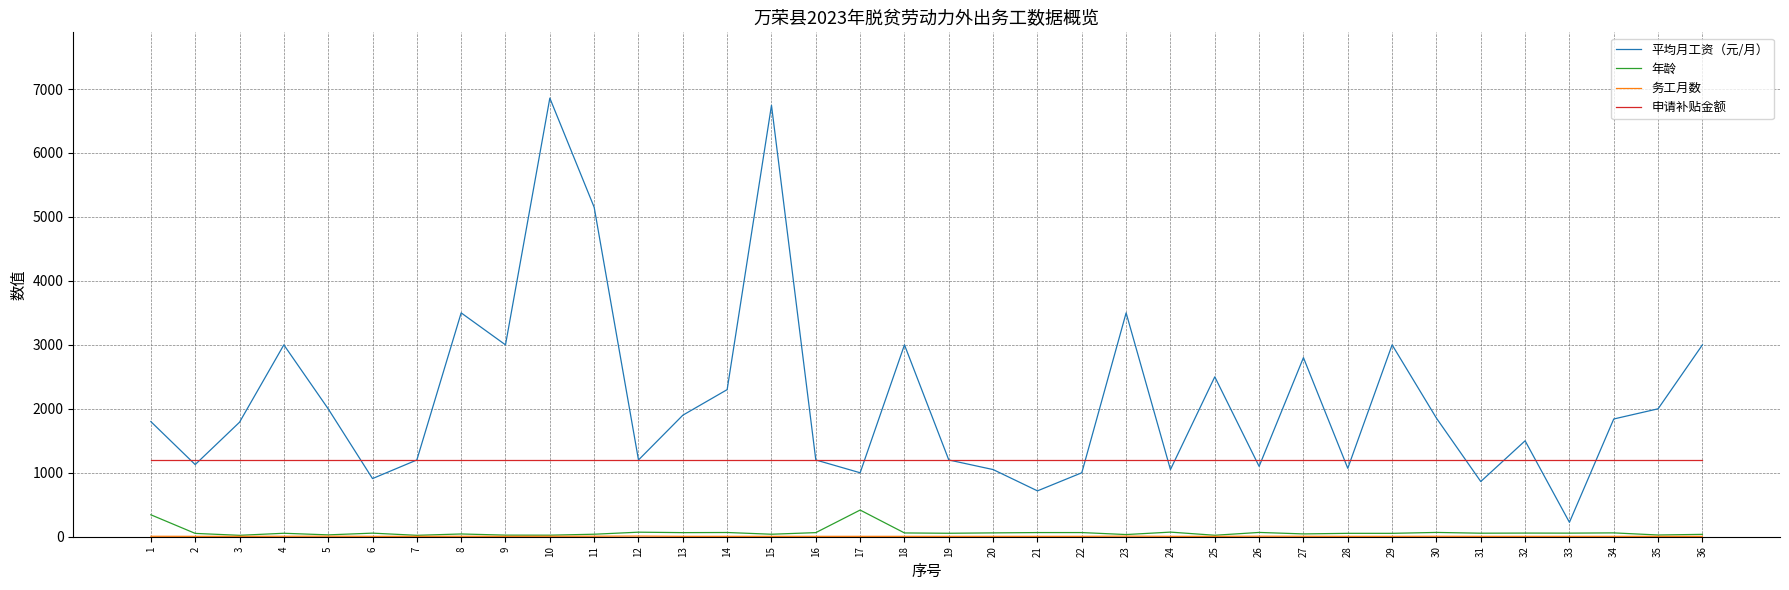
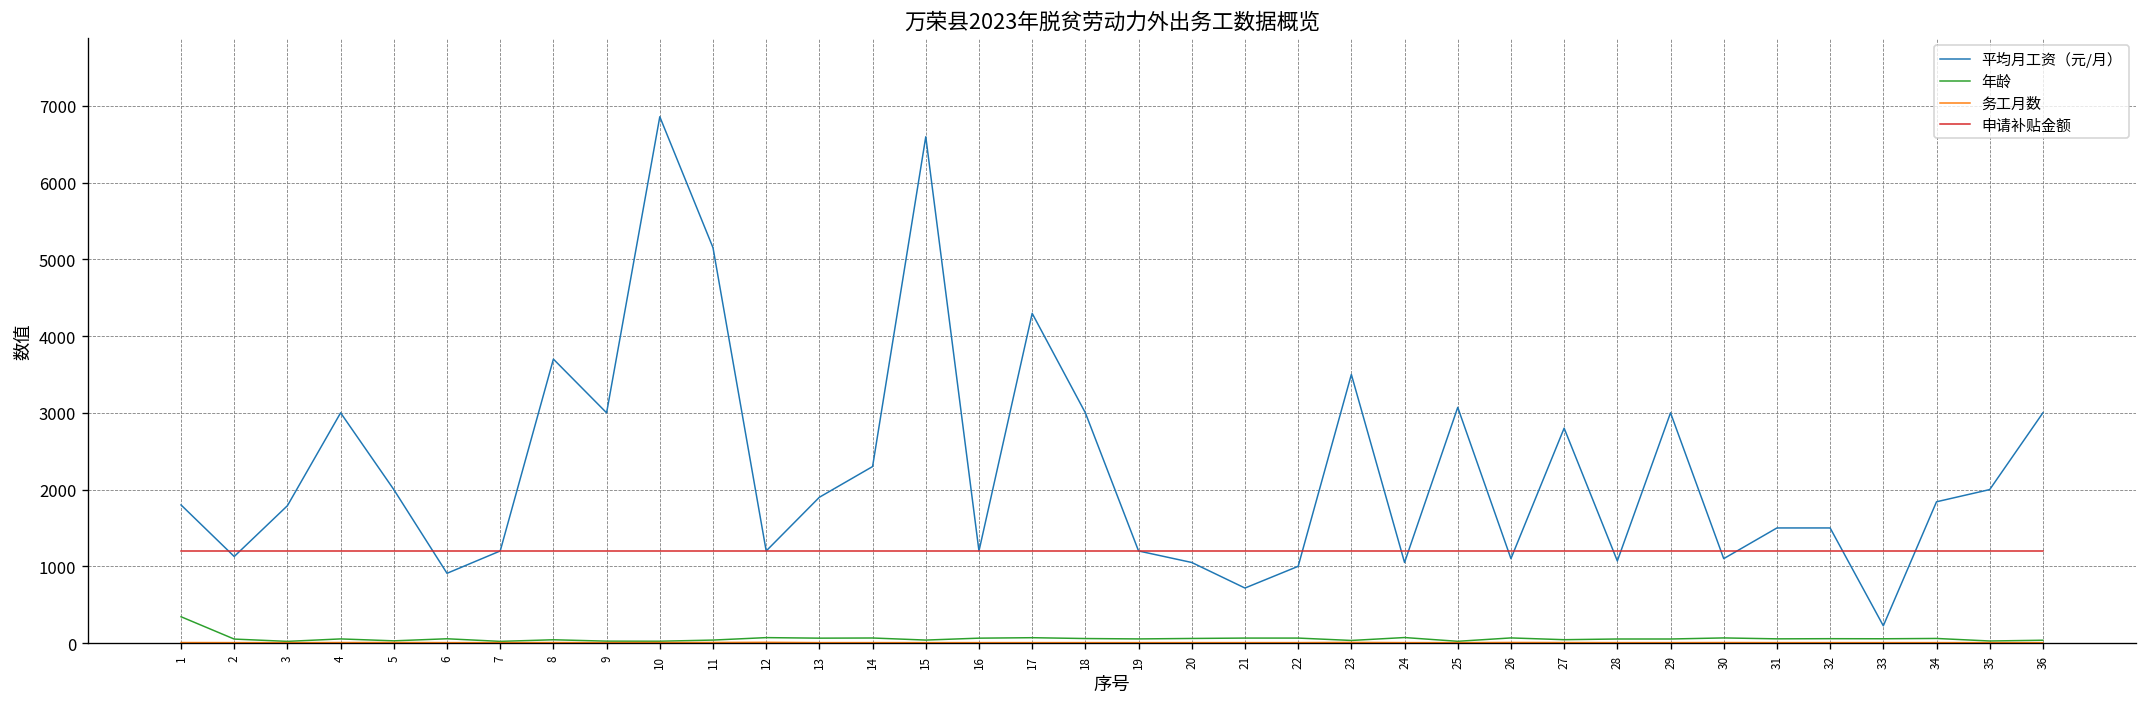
  {
    "平均月工资（元/月）": {
      "1": 1800,
      "2": 1100,
      "3": 1800,
      "4": 3000,
      "5": 2000,
      "6": 900,
-     "8": 3500,
+     "8": 3700,
      "9": 3000,
      "10": 6900,
      "11": 5200,
      "13": 1900,
      "14": 2300,
-     "15": 6700,
-     "17": 1000,
+     "15": 6600,
+     "17": 4300,
      "18": 3000,
      "20": 1100,
      "21": 700,
      "22": 1000,
      "23": 3500,
      "24": 1100,
-     "25": 2500,
+     "25": 3100,
      "26": 1100,
      "27": 2800,
      "28": 1100,
      "29": 3000,
-     "30": 1900,
-     "31": 900,
+     "30": 1100,
+     "31": 1500,
      "32": 1500,
      "33": 200,
      "34": 1800,
      "35": 2000,
      "36": 3000
    },
    "年龄": {
      "1": 300,
      "2": 100,
      "4": 100,
      "6": 100,
      "12": 100,
      "13": 100,
      "14": 100,
      "16": 100,
-     "17": 400,
+     "17": 100,
      "18": 100,
      "19": 100,
      "20": 100,
      "21": 100,
      "22": 100,
      "24": 100,
      "26": 100,
      "28": 100,
      "29": 100,
      "30": 100,
      "31": 100,
      "32": 100,
      "33": 100,
      "34": 100
    },
    "务工月数": {
      "1": 0,
      "2": 0,
      "4": 0,
      "6": 0,
      "12": 0,
      "13": 0,
      "14": 0,
      "16": 0,
      "17": 0,
      "18": 0,
      "19": 0,
      "20": 0,
      "21": 0,
      "22": 0,
      "24": 0,
      "26": 0,
      "28": 0,
      "29": 0,
      "30": 0,
      "31": 0,
      "32": 0,
      "33": 0,
      "34": 0
    },
    "申请补贴金额": {
      "1": 1200,
      "2": 1200,
      "3": 1200,
      "4": 1200,
      "5": 1200,
      "6": 1200,
      "8": 1200,
      "9": 1200,
      "10": 1200,
      "11": 1200,
      "13": 1200,
      "14": 1200,
      "15": 1200,
      "17": 1200,
      "18": 1200,
      "20": 1200,
      "21": 1200,
      "22": 1200,
      "23": 1200,
      "24": 1200,
      "25": 1200,
      "26": 1200,
      "27": 1200,
      "28": 1200,
      "29": 1200,
      "30": 1200,
      "31": 1200,
      "32": 1200,
      "33": 1200,
      "34": 1200,
      "35": 1200,
      "36": 1200
    }
  }
